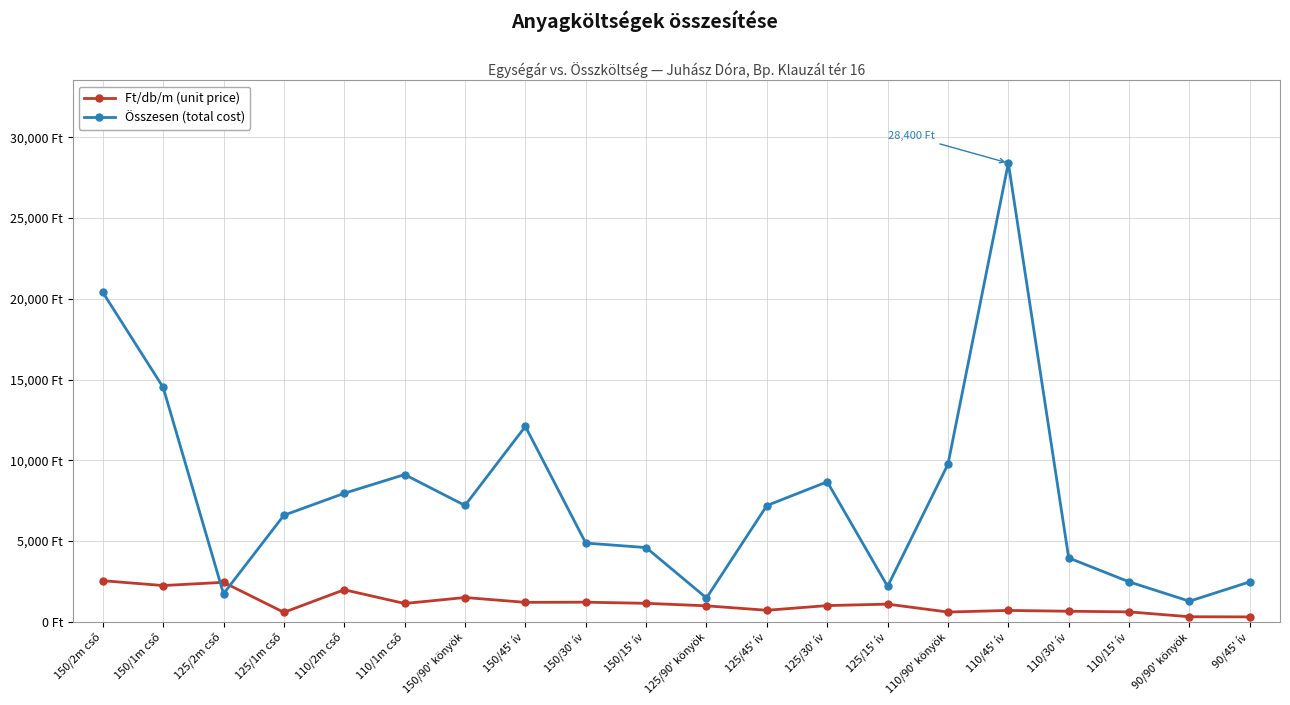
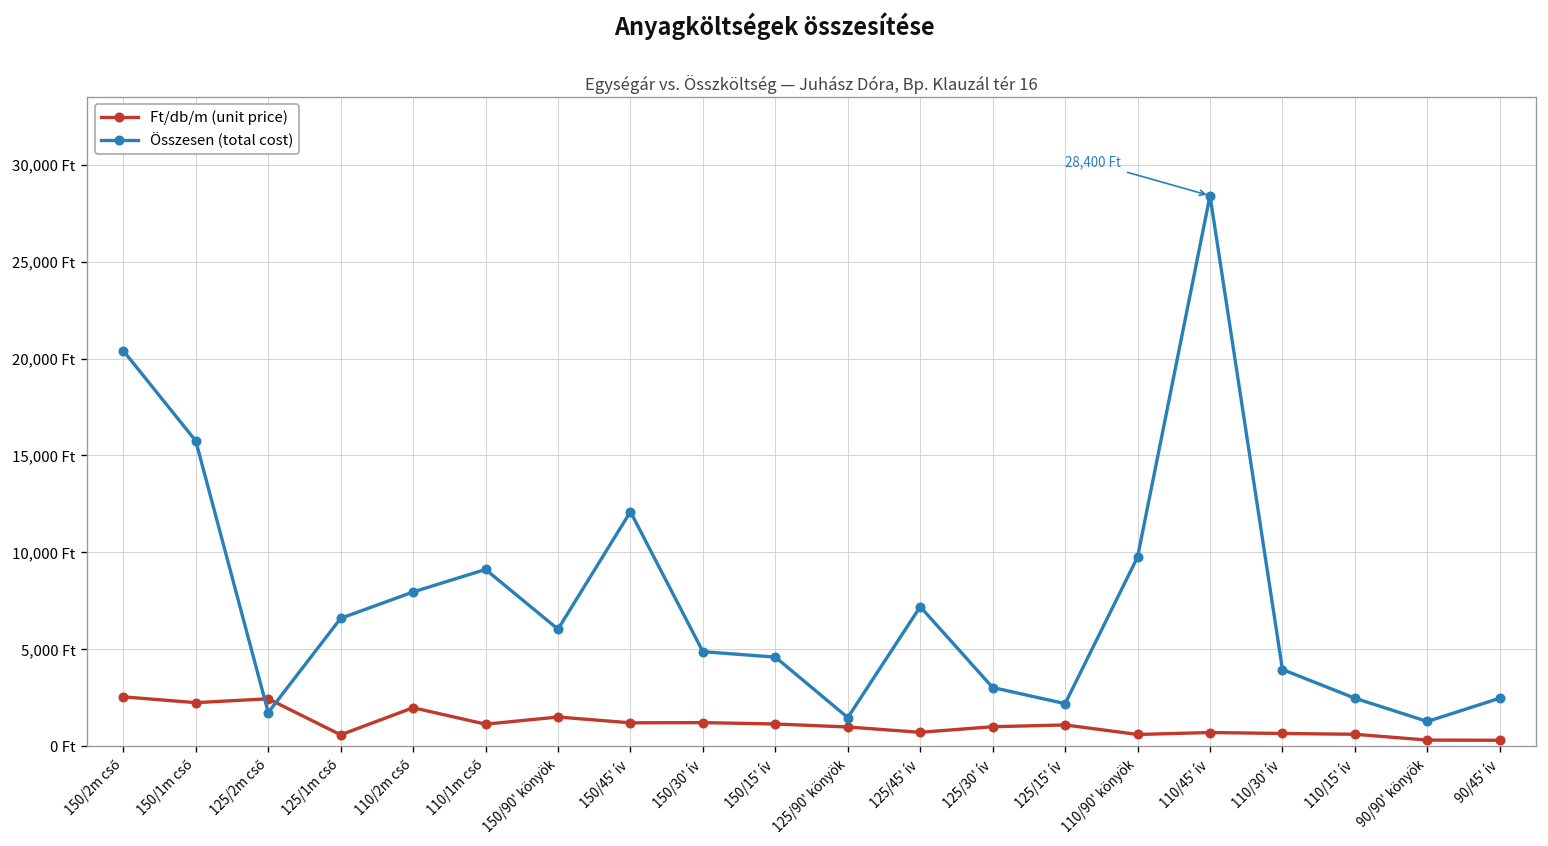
  {
    "Ft/db/m (unit price)": {
      "150/2m cső": "2,600 Ft",
      "150/1m cső": "2,300 Ft",
      "125/2m cső": "2,500 Ft",
      "125/1m cső": "600 Ft",
      "110/2m cső": "2,000 Ft",
      "110/1m cső": "1,100 Ft",
      "150/90' könyök": "1,500 Ft",
      "150/45' ív": "1,200 Ft",
      "150/30' ív": "1,200 Ft",
      "150/15' ív": "1,200 Ft",
      "125/90' könyök": "1,000 Ft",
      "125/45' ív": "700 Ft",
      "125/30' ív": "1,000 Ft",
      "125/15' ív": "1,100 Ft",
      "110/90' könyök": "600 Ft",
      "110/45' ív": "700 Ft",
      "110/30' ív": "700 Ft",
      "110/15' ív": "600 Ft",
      "90/90' könyök": "300 Ft",
      "90/45' ív": "300 Ft"
    },
    "Összesen (total cost)": {
      "150/2m cső": "20,400 Ft",
-     "150/1m cső": "14,500 Ft",
+     "150/1m cső": "15,800 Ft",
      "125/2m cső": "1,700 Ft",
      "125/1m cső": "6,600 Ft",
      "110/2m cső": "8,000 Ft",
      "110/1m cső": "9,100 Ft",
-     "150/90' könyök": "7,200 Ft",
+     "150/90' könyök": "6,000 Ft",
      "150/45' ív": "12,100 Ft",
      "150/30' ív": "4,900 Ft",
      "150/15' ív": "4,600 Ft",
      "125/90' könyök": "1,500 Ft",
      "125/45' ív": "7,200 Ft",
-     "125/30' ív": "8,700 Ft",
+     "125/30' ív": "3,000 Ft",
      "125/15' ív": "2,200 Ft",
      "110/90' könyök": "9,800 Ft",
      "110/30' ív": "4,000 Ft",
      "110/15' ív": "2,500 Ft",
      "90/90' könyök": "1,300 Ft",
      "90/45' ív": "2,500 Ft"
    }
  }
